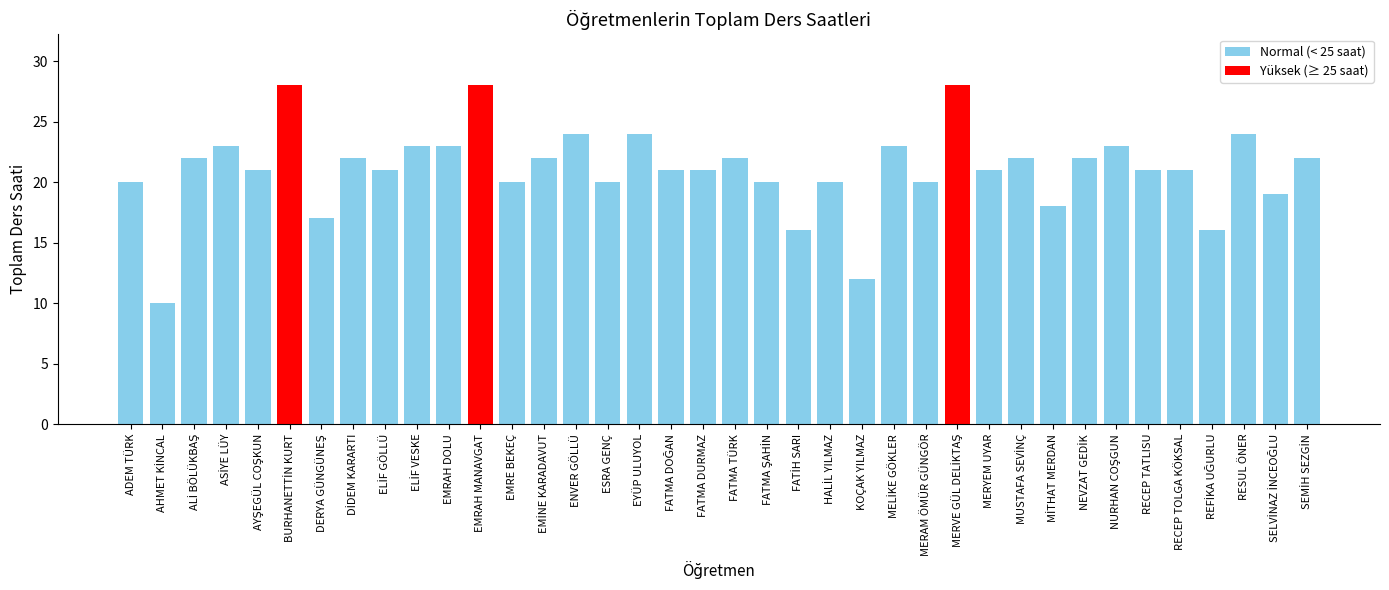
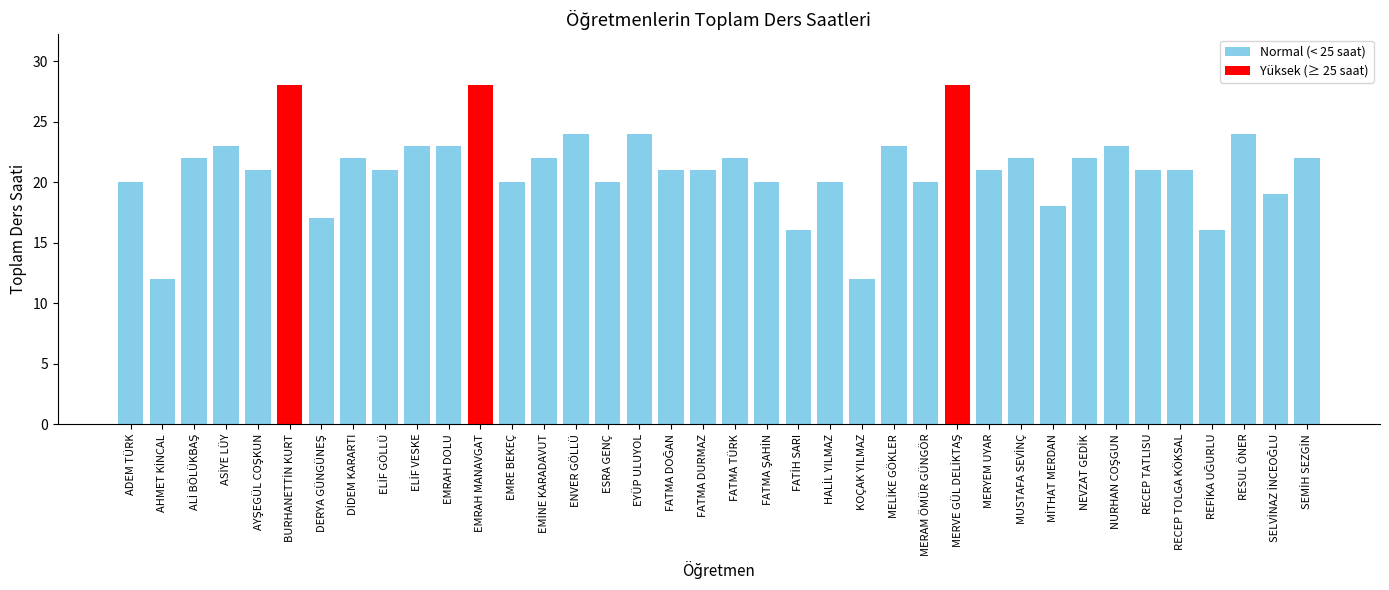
  {
    "ADEM TÜRK": 20,
-   "AHMET KİNCAL": 10,
+   "AHMET KİNCAL": 12,
    "ALİ BÖLÜKBAŞ": 22,
    "ASİYE LÜY": 23,
    "AYŞEGÜL COŞKUN": 21,
    "BURHANETTİN KURT": 28,
    "DERYA GÜNGÜNEŞ": 17,
    "DİDEM KARARTI": 22,
    "ELİF GÖLLÜ": 21,
    "ELİF VESKE": 23,
    "EMRAH DOLU": 23,
    "EMRAH MANAVGAT": 28,
    "EMRE BEKEÇ": 20,
    "EMİNE KARADAVUT": 22,
    "ENVER GÖLLÜ": 24,
    "ESRA GENÇ": 20,
    "EYÜP ULUYOL": 24,
    "FATMA DOĞAN": 21,
    "FATMA DURMAZ": 21,
    "FATMA TÜRK": 22,
    "FATMA ŞAHİN": 20,
    "FATİH SARI": 16,
    "HALİL YILMAZ": 20,
    "KOÇAK YILMAZ": 12,
    "MELİKE GÖKLER": 23,
    "MERAM ÖMÜR GÜNGÖR": 20,
    "MERVE GÜL DELİKTAŞ": 28,
    "MERYEM UYAR": 21,
    "MUSTAFA SEVİNÇ": 22,
    "MİTHAT MERDAN": 18,
    "NEVZAT GEDİK": 22,
    "NURHAN COŞGUN": 23,
    "RECEP TATLISU": 21,
    "RECEP TOLGA KÖKSAL": 21,
    "REFİKA UĞURLU": 16,
    "RESUL ÖNER": 24,
    "SELVİNAZ İNCEOĞLU": 19,
    "SEMİH SEZGİN": 22
  }
